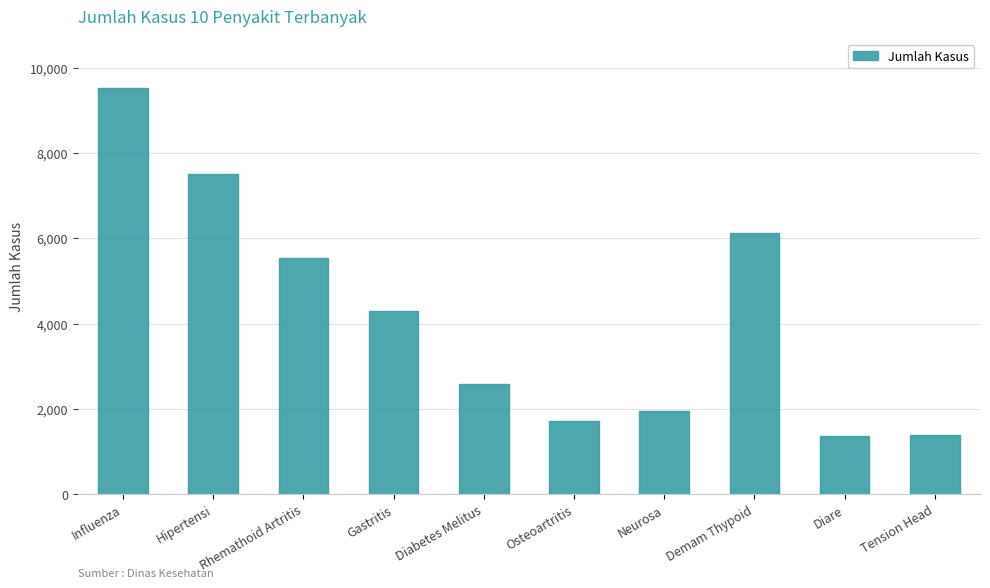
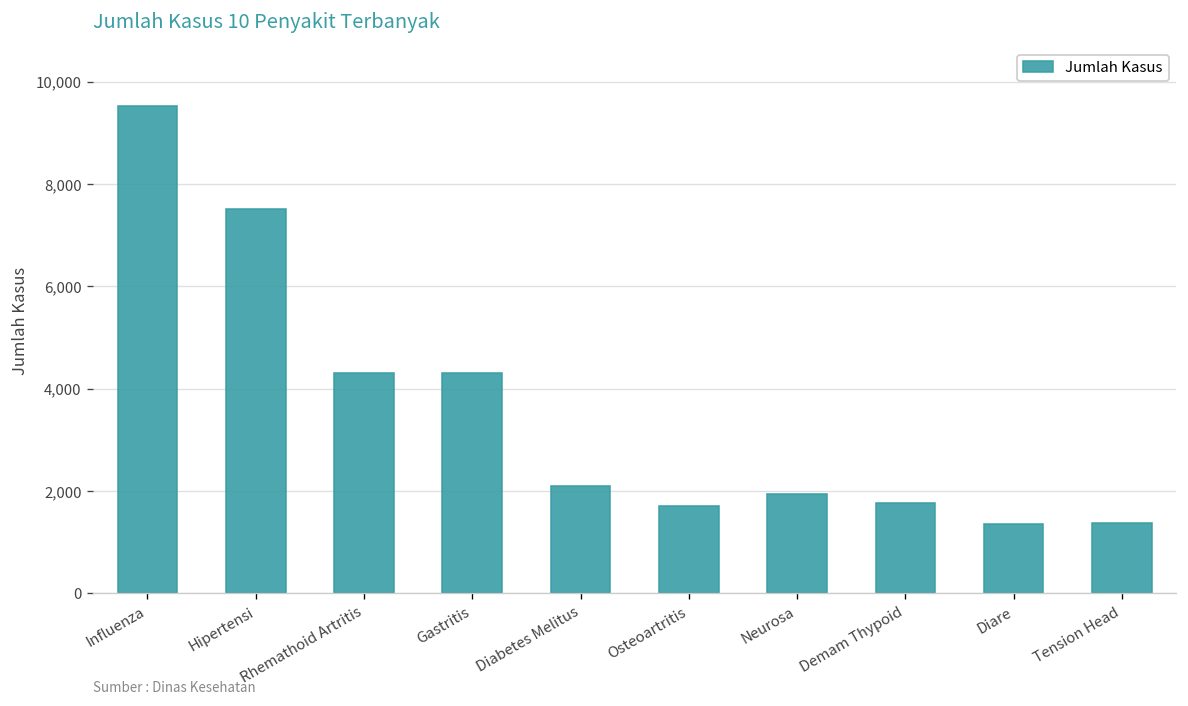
  {
    "Influenza": "9,500",
    "Hipertensi": "7,500",
-   "Rhemathoid Artritis": "5,500",
+   "Rhemathoid Artritis": "4,300",
    "Gastritis": "4,300",
-   "Diabetes Melitus": "2,600",
+   "Diabetes Melitus": "2,100",
    "Osteoartritis": "1,700",
    "Neurosa": "1,900",
-   "Demam Thypoid": "6,100",
+   "Demam Thypoid": "1,800",
    "Diare": "1,400",
    "Tension Head": "1,400"
  }
